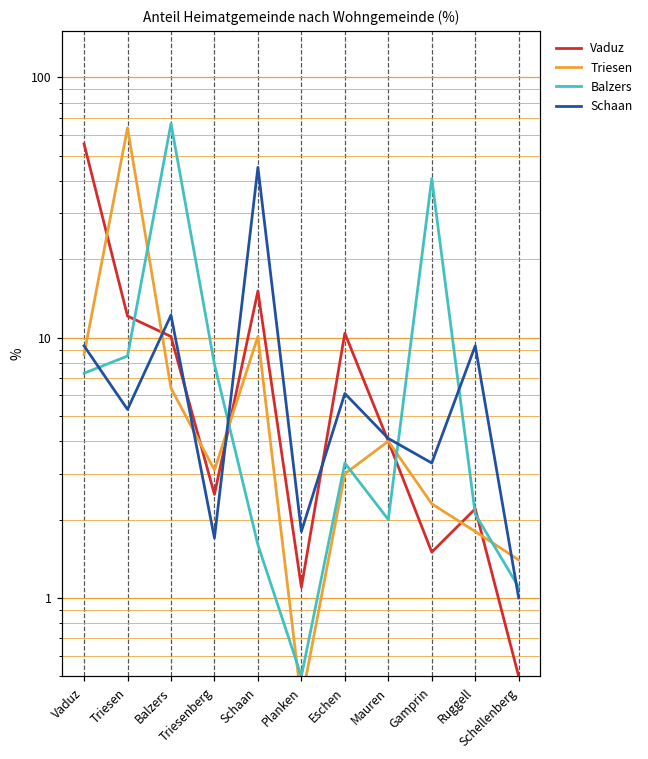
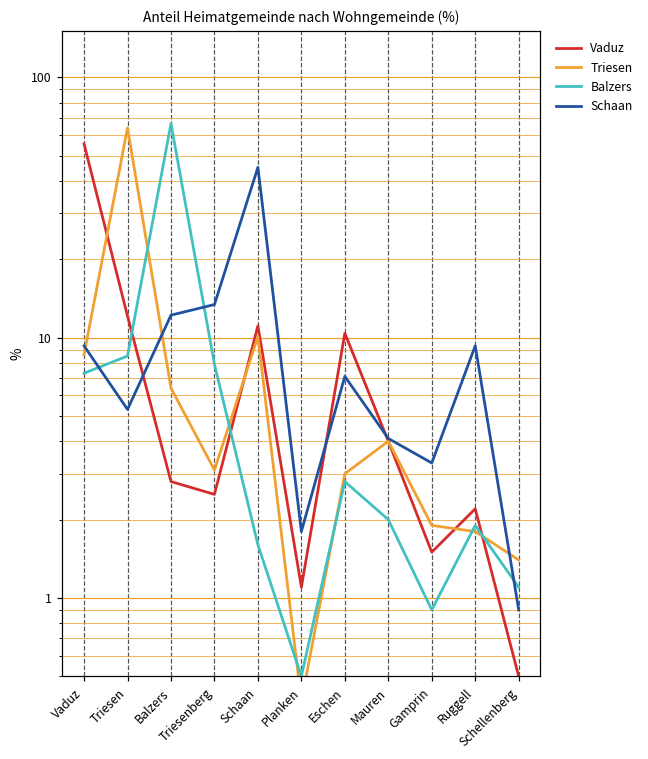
  {
    "Vaduz": {
      "Vaduz": 56,
      "Triesen": 12,
-     "Balzers": 10.1,
+     "Balzers": 2.8,
      "Triesenberg": 2.5,
-     "Schaan": 15,
+     "Schaan": 11,
      "Planken": 1.1,
      "Eschen": 10,
      "Gamprin": 1.5,
      "Ruggell": 2.2,
      "Schellenberg": 0.5
    },
    "Triesen": {
      "Vaduz": 8.6,
      "Triesen": 64,
      "Balzers": 6.4,
      "Triesenberg": 3.1,
      "Schaan": 10.1,
      "Eschen": 3.0,
-     "Gamprin": 2.3,
+     "Gamprin": 1.9,
      "Ruggell": 1.8,
      "Schellenberg": 1.4
    },
    "Balzers": {
      "Vaduz": 7.3,
      "Triesen": 8.5,
      "Balzers": 66,
      "Triesenberg": 7.9,
      "Schaan": 1.6,
      "Planken": 0.5,
-     "Eschen": 3.3,
+     "Eschen": 2.8,
      "Mauren": 2.0,
-     "Gamprin": 41,
-     "Ruggell": 2.1,
+     "Gamprin": 0.9,
+     "Ruggell": 1.9,
      "Schellenberg": 1.1
    },
    "Schaan": {
      "Vaduz": 9.3,
      "Triesen": 5.3,
      "Balzers": 12,
-     "Triesenberg": 1.7,
+     "Triesenberg": 13,
      "Schaan": 45,
      "Planken": 1.8,
-     "Eschen": 6.1,
+     "Eschen": 7.1,
      "Gamprin": 3.3,
      "Ruggell": 9.3,
-     "Schellenberg": 1.0
+     "Schellenberg": 0.9
    }
  }
